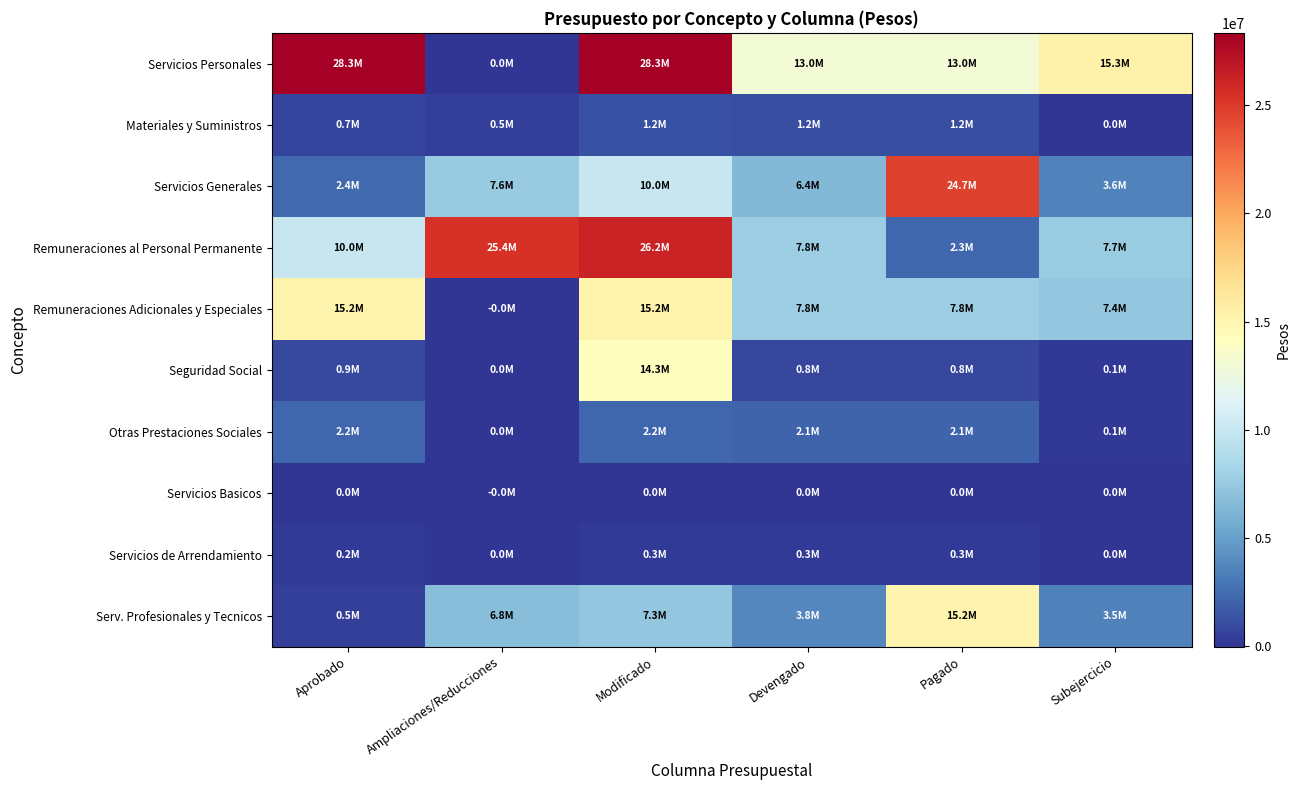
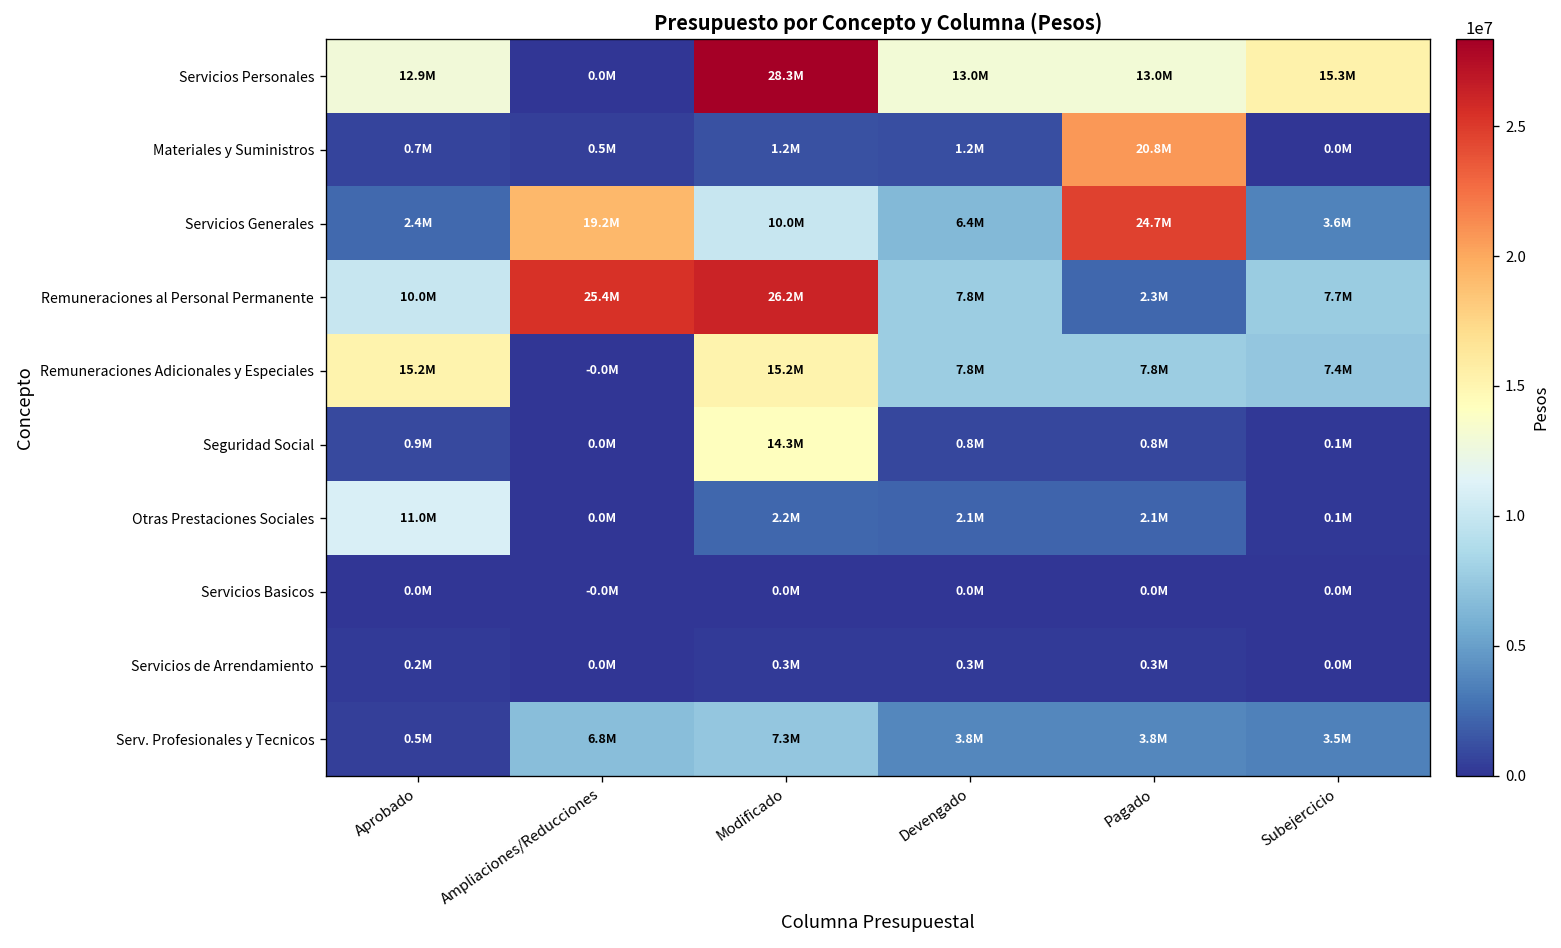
  {
    "Servicios Personales": {
-     "Aprobado": "28.3M",
+     "Aprobado": "12.9M",
      "Ampliaciones/Reducciones": "0.0M",
      "Modificado": "28.3M",
      "Devengado": "13.0M",
      "Pagado": "13.0M",
      "Subejercicio": "15.3M"
    },
    "Materiales y Suministros": {
      "Aprobado": "0.7M",
      "Ampliaciones/Reducciones": "0.5M",
      "Modificado": "1.2M",
      "Devengado": "1.2M",
-     "Pagado": "1.2M",
+     "Pagado": "20.8M",
      "Subejercicio": "0.0M"
    },
    "Servicios Generales": {
      "Aprobado": "2.4M",
-     "Ampliaciones/Reducciones": "7.6M",
+     "Ampliaciones/Reducciones": "19.2M",
      "Modificado": "10.0M",
      "Devengado": "6.4M",
      "Pagado": "24.7M",
      "Subejercicio": "3.6M"
    },
    "Remuneraciones al Personal Permanente": {
      "Aprobado": "10.0M",
      "Ampliaciones/Reducciones": "25.4M",
      "Modificado": "26.2M",
      "Devengado": "7.8M",
      "Pagado": "2.3M",
      "Subejercicio": "7.7M"
    },
    "Remuneraciones Adicionales y Especiales": {
      "Aprobado": "15.2M",
      "Ampliaciones/Reducciones": "-0.0M",
      "Modificado": "15.2M",
      "Devengado": "7.8M",
      "Pagado": "7.8M",
      "Subejercicio": "7.4M"
    },
    "Seguridad Social": {
      "Aprobado": "0.9M",
      "Ampliaciones/Reducciones": "0.0M",
      "Modificado": "14.3M",
      "Devengado": "0.8M",
      "Pagado": "0.8M",
      "Subejercicio": "0.1M"
    },
    "Otras Prestaciones Sociales": {
-     "Aprobado": "2.2M",
+     "Aprobado": "11.0M",
      "Ampliaciones/Reducciones": "0.0M",
      "Modificado": "2.2M",
      "Devengado": "2.1M",
      "Pagado": "2.1M",
      "Subejercicio": "0.1M"
    },
    "Servicios Basicos": {
      "Aprobado": "0.0M",
      "Ampliaciones/Reducciones": "-0.0M",
      "Modificado": "0.0M",
      "Devengado": "0.0M",
      "Pagado": "0.0M",
      "Subejercicio": "0.0M"
    },
    "Servicios de Arrendamiento": {
      "Aprobado": "0.2M",
      "Ampliaciones/Reducciones": "0.0M",
      "Modificado": "0.3M",
      "Devengado": "0.3M",
      "Pagado": "0.3M",
      "Subejercicio": "0.0M"
    },
    "Serv. Profesionales y Tecnicos": {
      "Aprobado": "0.5M",
      "Ampliaciones/Reducciones": "6.8M",
      "Modificado": "7.3M",
      "Devengado": "3.8M",
-     "Pagado": "15.2M",
+     "Pagado": "3.8M",
      "Subejercicio": "3.5M"
    }
  }
